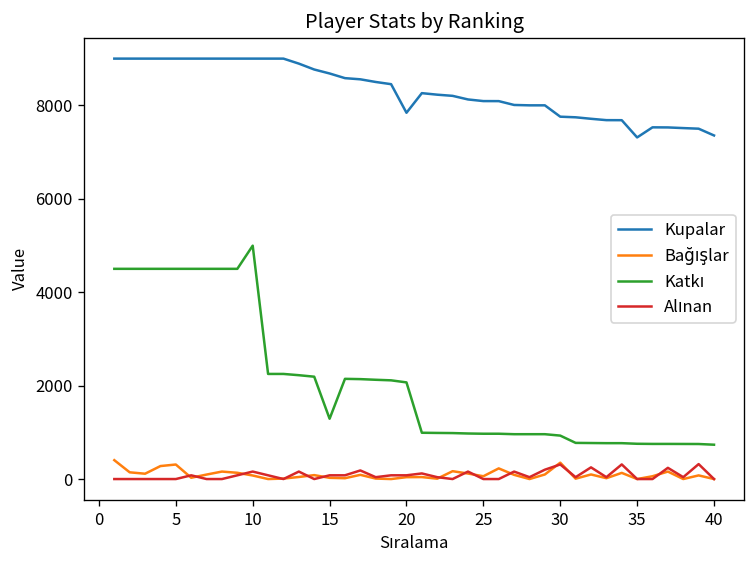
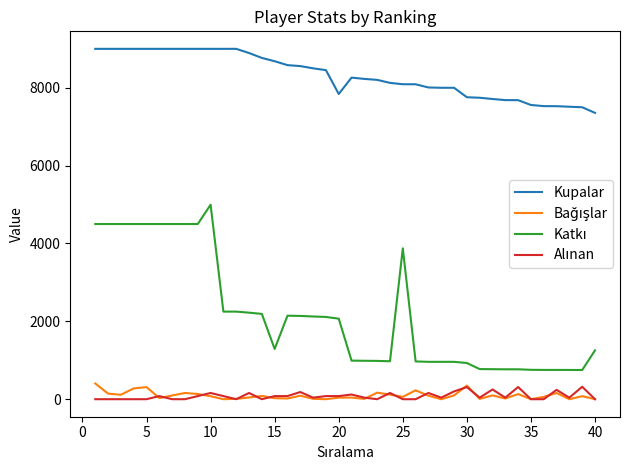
  {
    "Kupalar": {
      "5": 9000,
      "10": 9000,
      "15": 8700,
      "20": 7800,
      "25": 8100,
      "30": 7800,
-     "35": 7300,
+     "35": 7600,
      "40": 7400
    },
    "Bağışlar": {
      "5": 300,
      "10": 100
    },
    "Katkı": {
      "5": 4500,
      "10": 5000,
      "15": 1300,
      "20": 2100,
-     "25": 1000,
+     "25": 3900,
      "30": 900,
      "35": 800,
-     "40": 700
+     "40": 1300
    },
    "Alınan": {
      "5": 0,
      "10": 200
    }
  }
